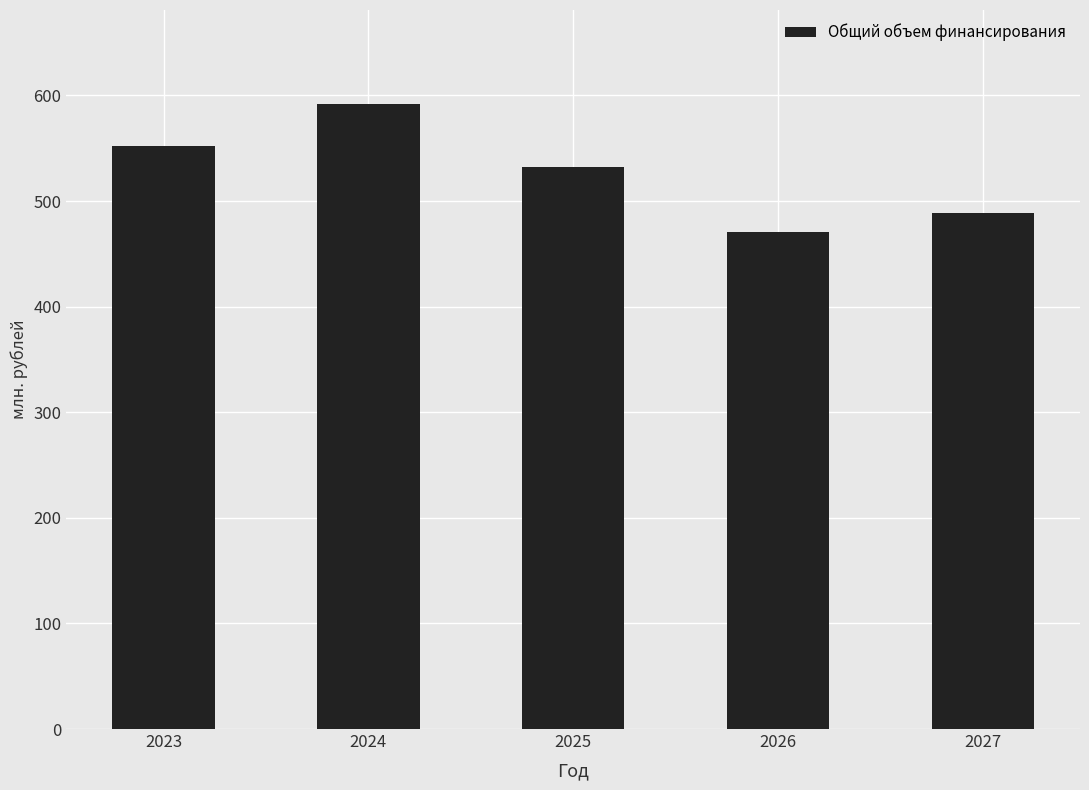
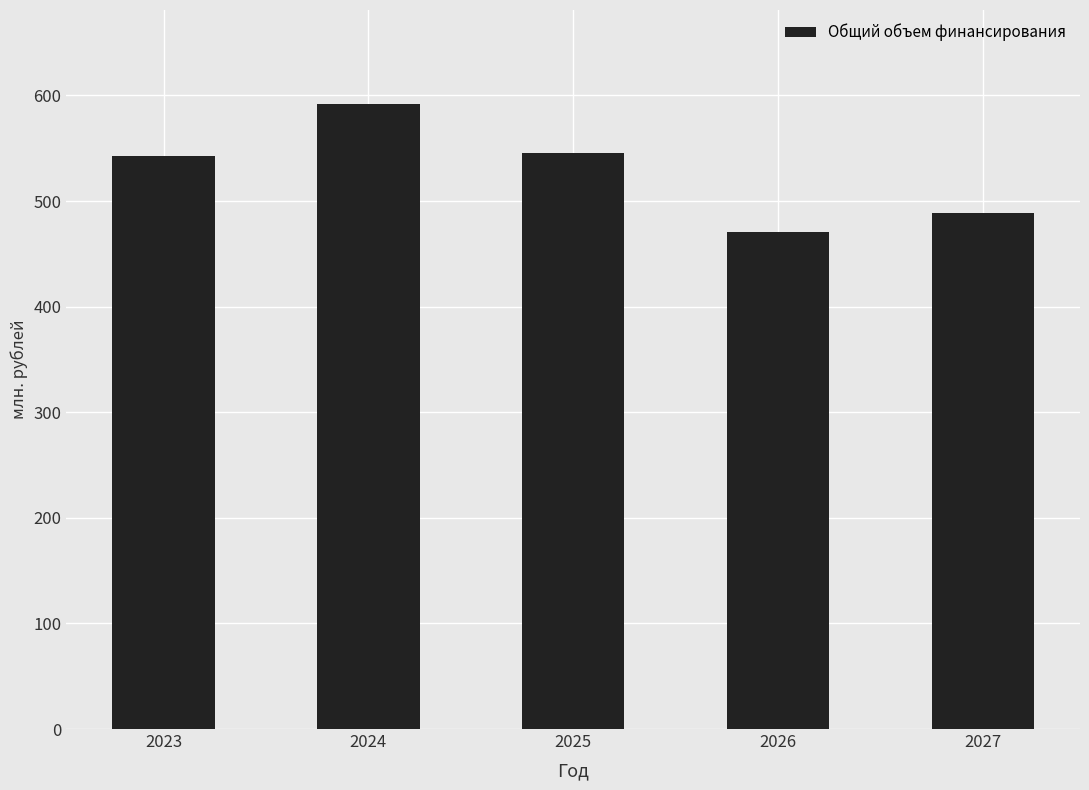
  {
-   "2023": 552,
+   "2023": 542,
    "2024": 592,
-   "2025": 532,
+   "2025": 546,
    "2026": 471,
    "2027": 489
  }
